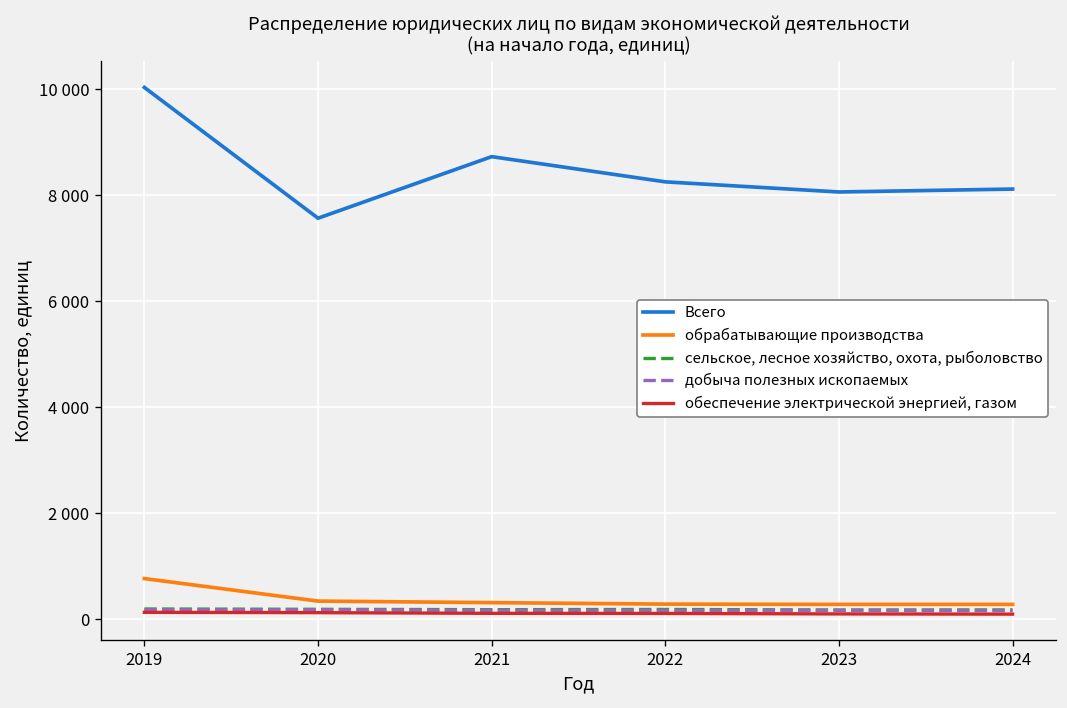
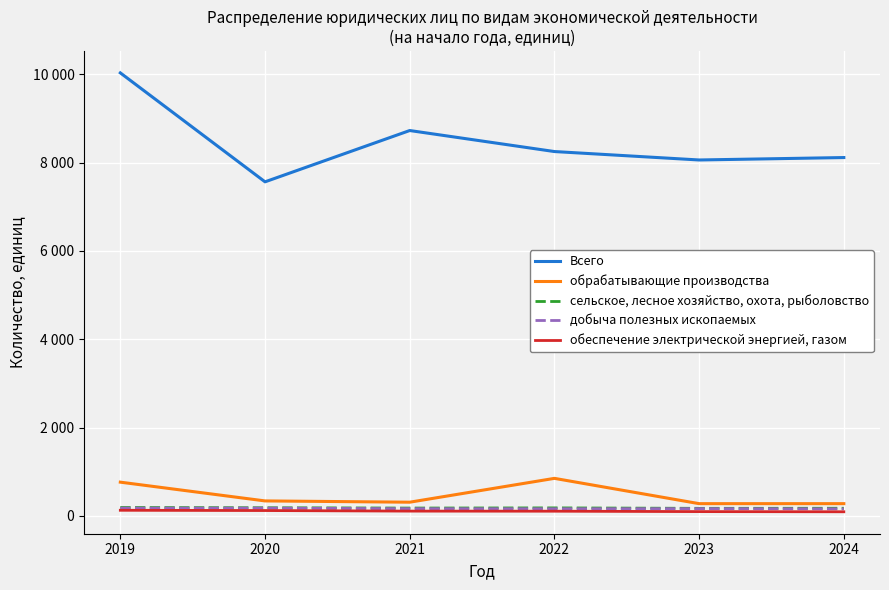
  {
    "Всего": {
      "2019": 10000,
      "2020": 7600,
      "2021": 8700,
      "2022": 8300,
      "2023": 8100,
      "2024": 8100
    },
    "обрабатывающие производства": {
      "2019": 800,
      "2020": 300,
      "2021": 300,
-     "2022": 300,
+     "2022": 800,
      "2023": 300,
      "2024": 300
    },
    "обеспечение электрической энергией, газом": {
      "2023": 100,
      "2024": 100
    }
  }
